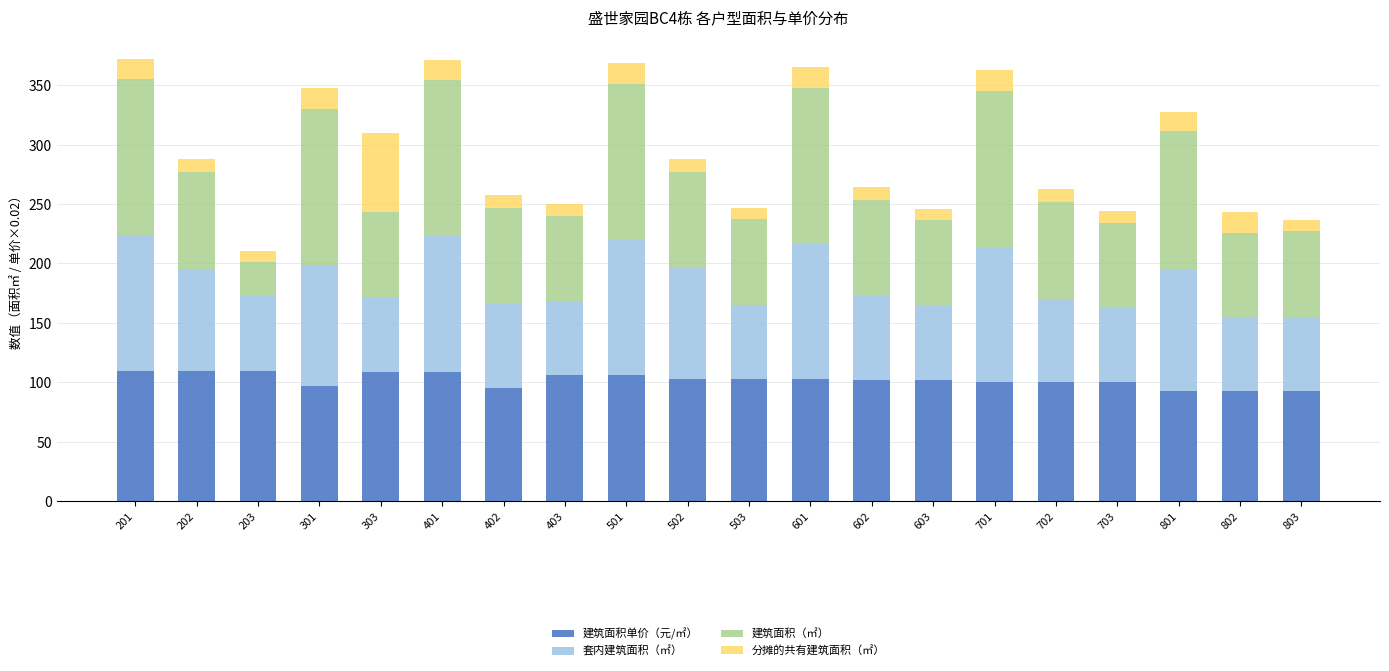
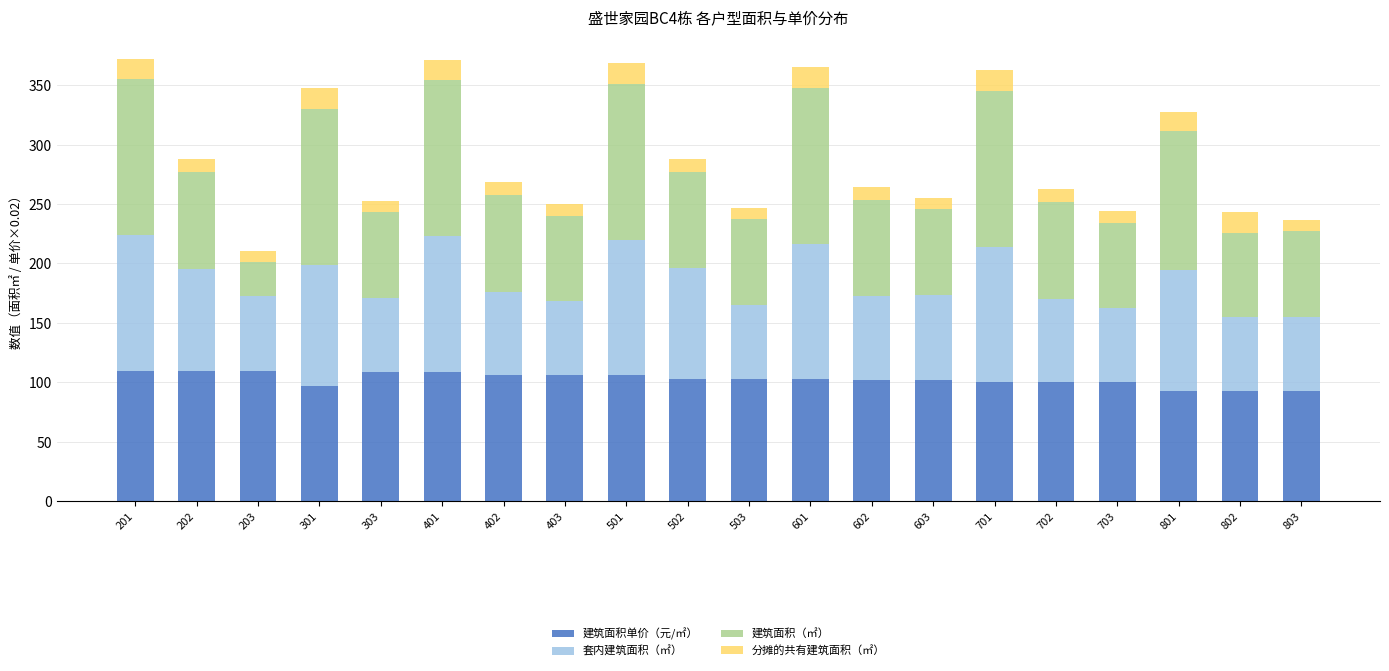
  {
    "建筑面积单价（元/㎡）": {
      "201": 110,
      "202": 110,
      "203": 110,
      "301": 97,
      "303": 109,
      "401": 109,
-     "402": 95,
+     "402": 106,
      "403": 106,
      "501": 106,
      "502": 103,
      "503": 103,
      "601": 103,
      "602": 102,
      "603": 102,
      "701": 100,
      "702": 100,
      "703": 100,
      "801": 93,
      "802": 93,
      "803": 93
    },
    "套内建筑面积（㎡）": {
      "201": 114,
      "202": 86,
      "203": 62,
      "301": 102,
      "303": 62,
      "401": 114,
      "402": 70,
      "403": 62,
      "501": 114,
      "502": 93,
      "503": 62,
      "601": 114,
      "602": 70,
-     "603": 62,
+     "603": 72,
      "701": 114,
      "702": 70,
      "703": 62,
      "801": 102,
      "802": 62,
      "803": 62
    },
    "建筑面积（㎡）": {
      "201": 131,
      "202": 81,
      "203": 29,
      "301": 131,
      "303": 72,
      "401": 131,
      "402": 81,
      "403": 72,
      "501": 131,
      "502": 81,
      "503": 72,
      "601": 131,
      "602": 81,
      "603": 72,
      "701": 131,
      "702": 81,
      "703": 72,
      "801": 117,
      "802": 71,
      "803": 72
    },
    "分摊的共有建筑面积（㎡）": {
      "201": 17,
      "202": 11,
      "203": 10,
      "301": 17,
-     "303": 67,
+     "303": 10,
      "401": 17,
      "402": 11,
      "403": 10,
      "501": 17,
      "502": 11,
      "503": 10,
      "601": 17,
      "602": 11,
      "603": 10,
      "701": 17,
      "702": 11,
      "703": 10,
      "801": 16,
      "802": 17,
      "803": 10
    }
  }
